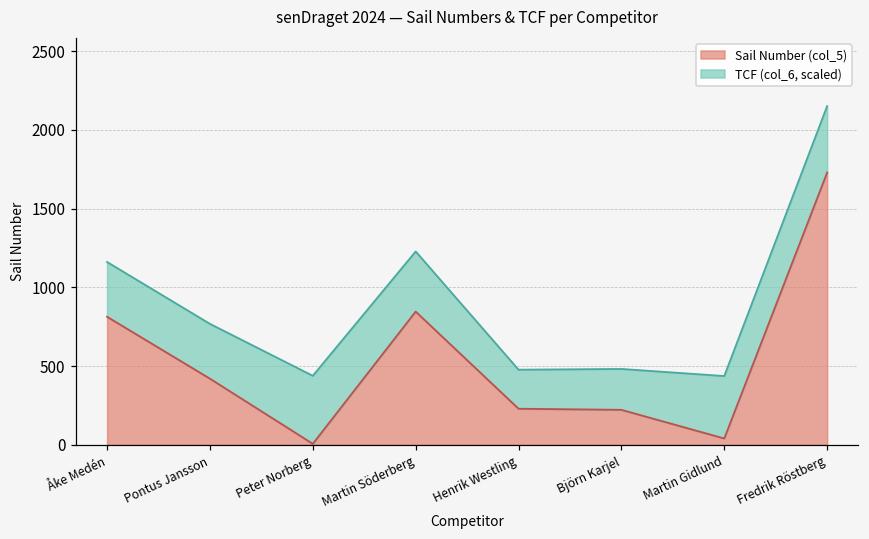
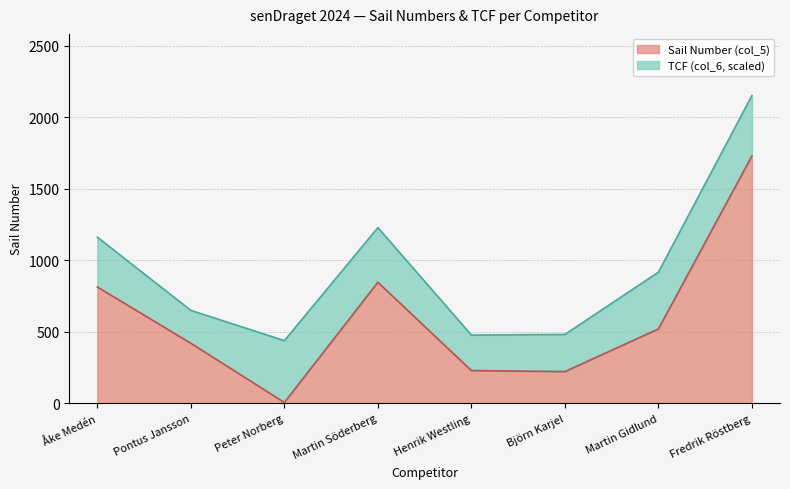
  {
    "Sail Number (col_5)": {
      "Åke Medén": 810,
      "Pontus Jansson": 420,
      "Peter Norberg": 10,
      "Martin Söderberg": 850,
      "Henrik Westling": 230,
      "Björn Karjel": 220,
-     "Martin Gidlund": 40,
+     "Martin Gidlund": 520,
      "Fredrik Röstberg": 1730
    },
    "TCF (col_6, scaled)": {
      "Åke Medén": 350,
-     "Pontus Jansson": 350,
+     "Pontus Jansson": 230,
      "Peter Norberg": 430,
      "Martin Söderberg": 380,
      "Henrik Westling": 250,
      "Björn Karjel": 260,
      "Martin Gidlund": 400,
      "Fredrik Röstberg": 420
    }
  }
